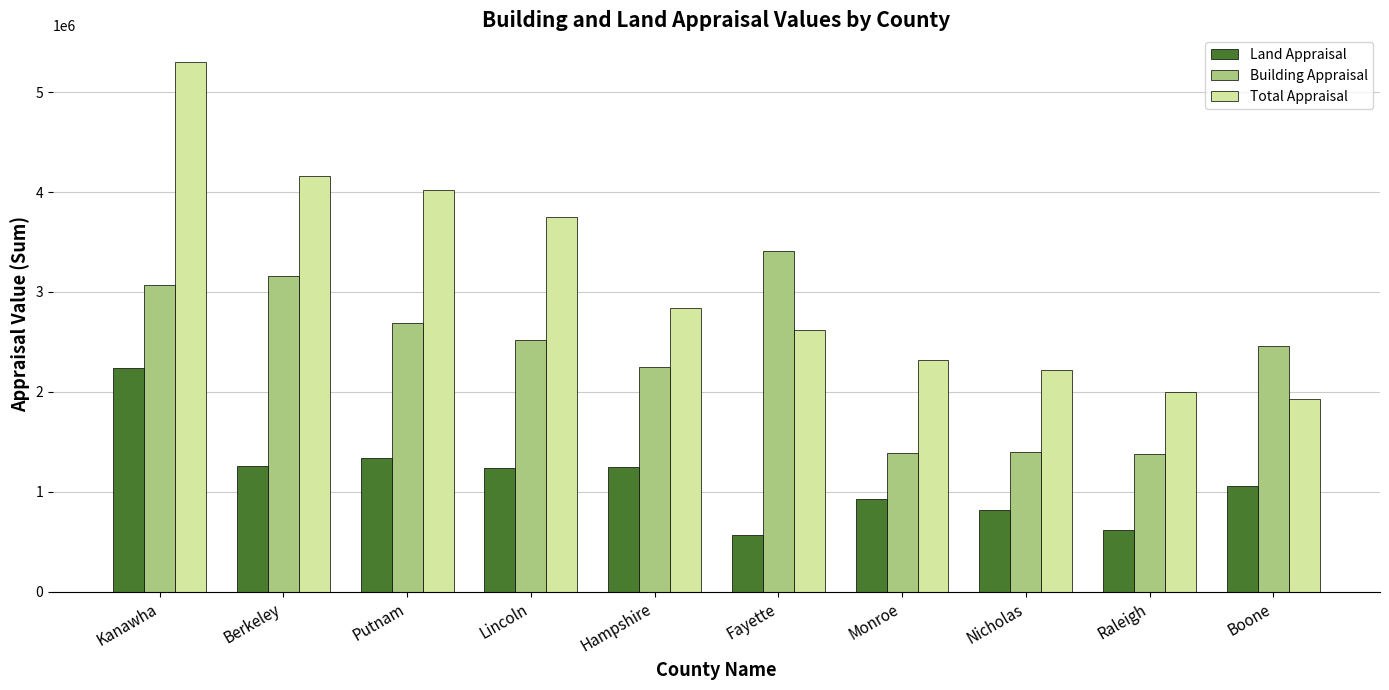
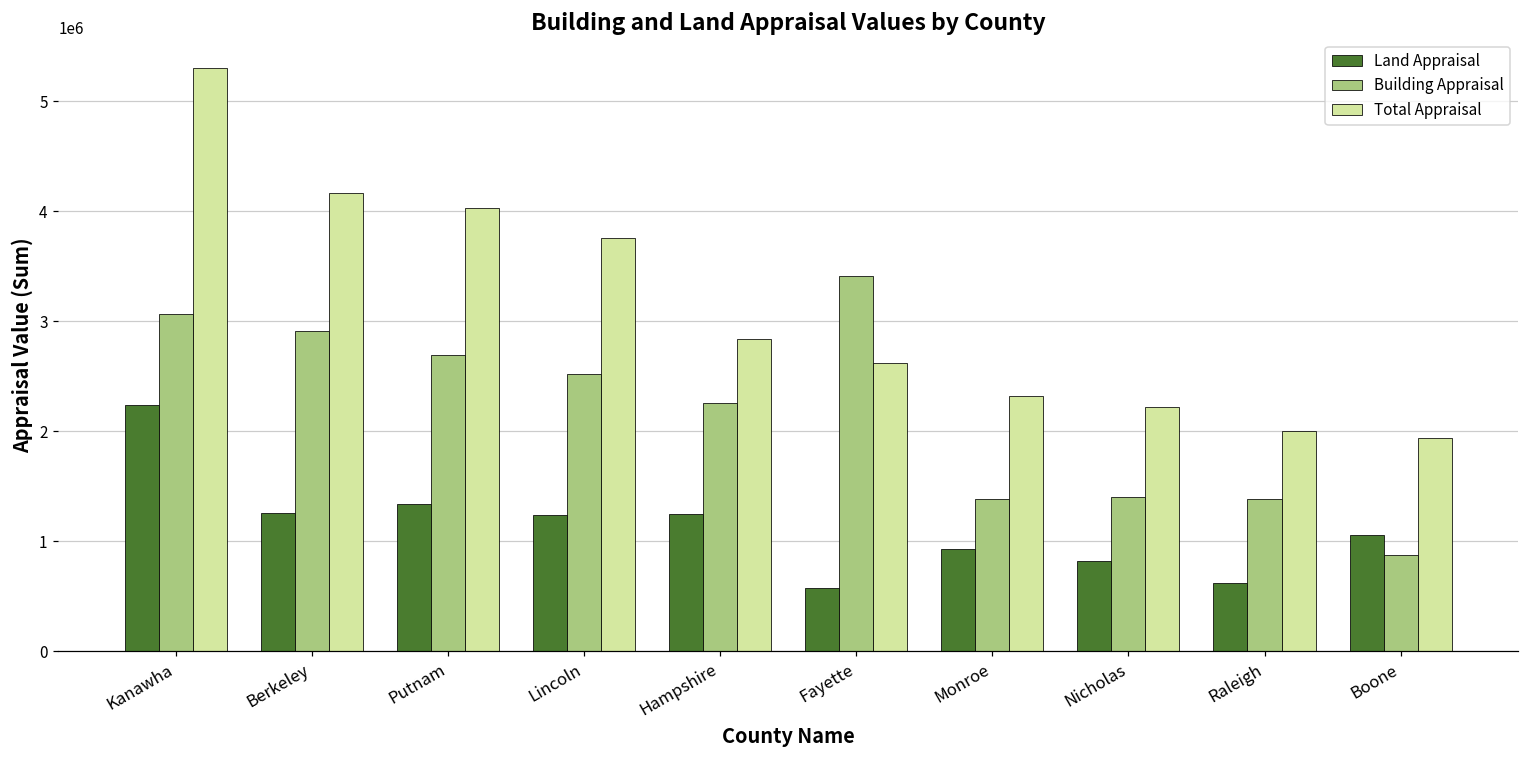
  {
    "Land Appraisal": {
      "Kanawha": 2200000,
      "Berkeley": 1300000,
      "Putnam": 1300000,
      "Lincoln": 1200000,
      "Hampshire": 1200000,
      "Fayette": 600000,
      "Monroe": 900000,
      "Nicholas": 800000,
      "Raleigh": 600000,
      "Boone": 1100000
    },
    "Building Appraisal": {
      "Kanawha": 3100000,
-     "Berkeley": 3200000,
+     "Berkeley": 2900000,
      "Putnam": 2700000,
      "Lincoln": 2500000,
      "Hampshire": 2300000,
      "Fayette": 3400000,
      "Monroe": 1400000,
      "Nicholas": 1400000,
      "Raleigh": 1400000,
-     "Boone": 2500000
+     "Boone": 900000
    },
    "Total Appraisal": {
      "Kanawha": 5300000,
      "Berkeley": 4200000,
      "Putnam": 4000000,
      "Lincoln": 3800000,
      "Hampshire": 2800000,
      "Fayette": 2600000,
      "Monroe": 2300000,
      "Nicholas": 2200000,
      "Raleigh": 2000000,
      "Boone": 1900000
    }
  }
